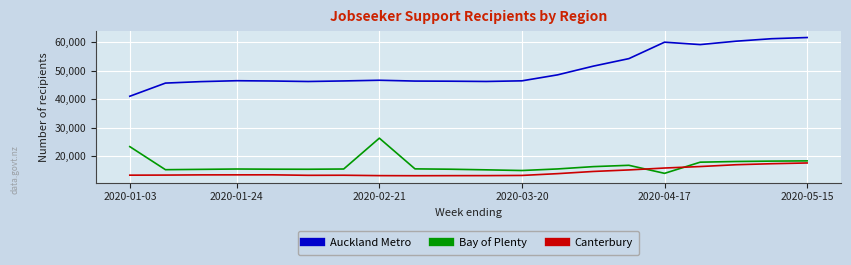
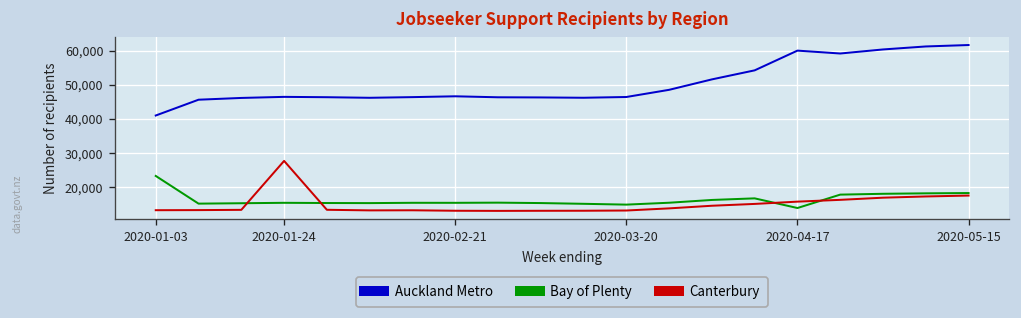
  {
    "Auckland Metro": {
      "2020-01-03": "41,000",
      "2020-01-24": "46,000",
      "2020-02-21": "47,000",
      "2020-03-20": "46,000",
      "2020-04-17": "60,000",
      "2020-05-15": "62,000"
    },
    "Bay of Plenty": {
      "2020-01-03": "23,000",
      "2020-01-24": "15,000",
-     "2020-02-21": "26,000",
+     "2020-02-21": "15,000",
      "2020-03-20": "15,000",
      "2020-04-17": "14,000"
    },
    "Canterbury": {
      "2020-01-03": "13,000",
-     "2020-01-24": "13,000",
+     "2020-01-24": "28,000",
      "2020-02-21": "13,000",
      "2020-03-20": "13,000",
      "2020-04-17": "16,000"
    }
  }
